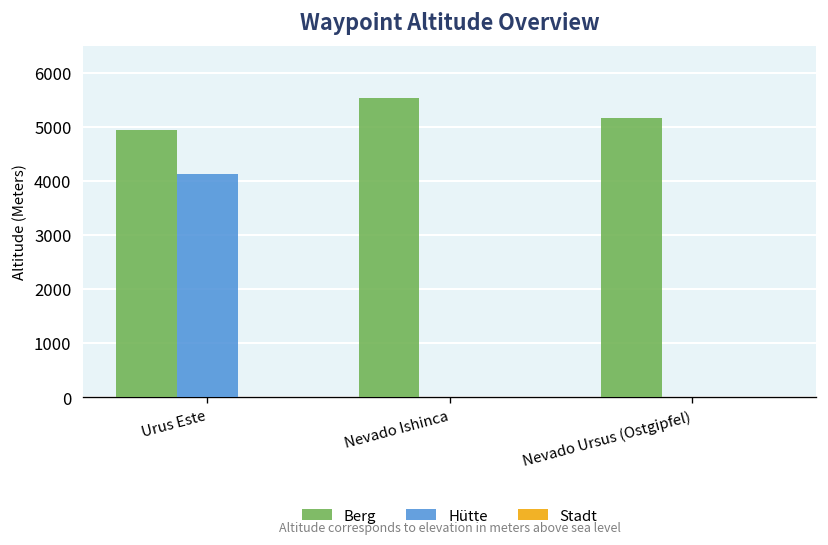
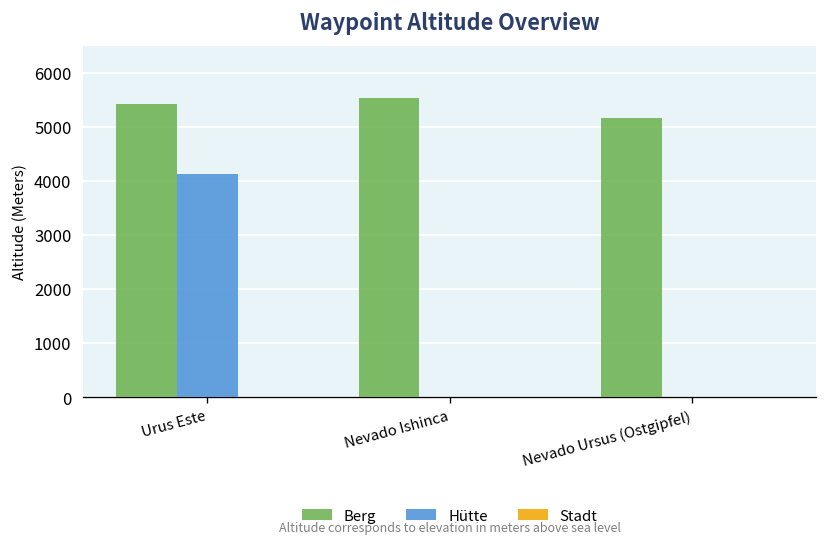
  {
    "Berg": {
-     "Urus Este": 4900,
+     "Urus Este": 5400,
      "Nevado Ishinca": 5500,
      "Nevado Ursus (Ostgipfel)": 5200
    },
    "Hütte": {
      "Urus Este": 4100,
      "Nevado Ishinca": 0,
      "Nevado Ursus (Ostgipfel)": 0
    },
    "Stadt": {
      "Urus Este": 0,
      "Nevado Ishinca": 0,
      "Nevado Ursus (Ostgipfel)": 0
    }
  }
